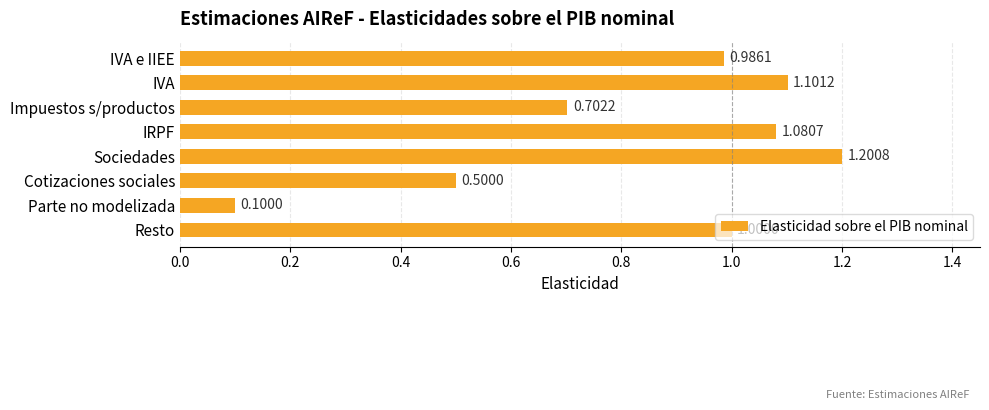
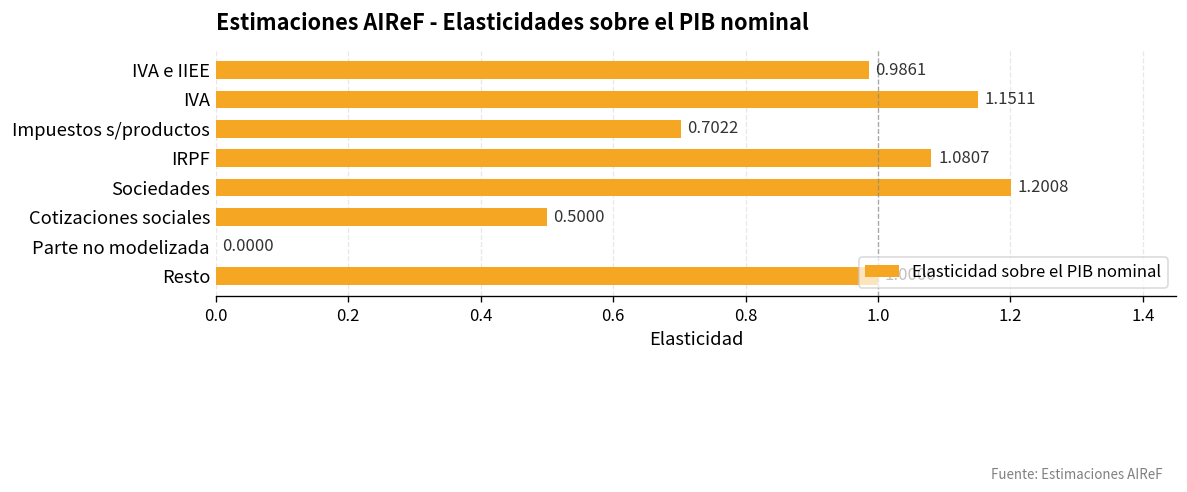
  {
    "IVA e IIEE": 0.9861,
-   "IVA": 1.1012,
+   "IVA": 1.1511,
    "Impuestos s/productos": 0.7022,
    "IRPF": 1.0807,
    "Sociedades": 1.2008,
    "Cotizaciones sociales": 0.5000,
-   "Parte no modelizada": 0.1000
+   "Parte no modelizada": 0.0000
  }
